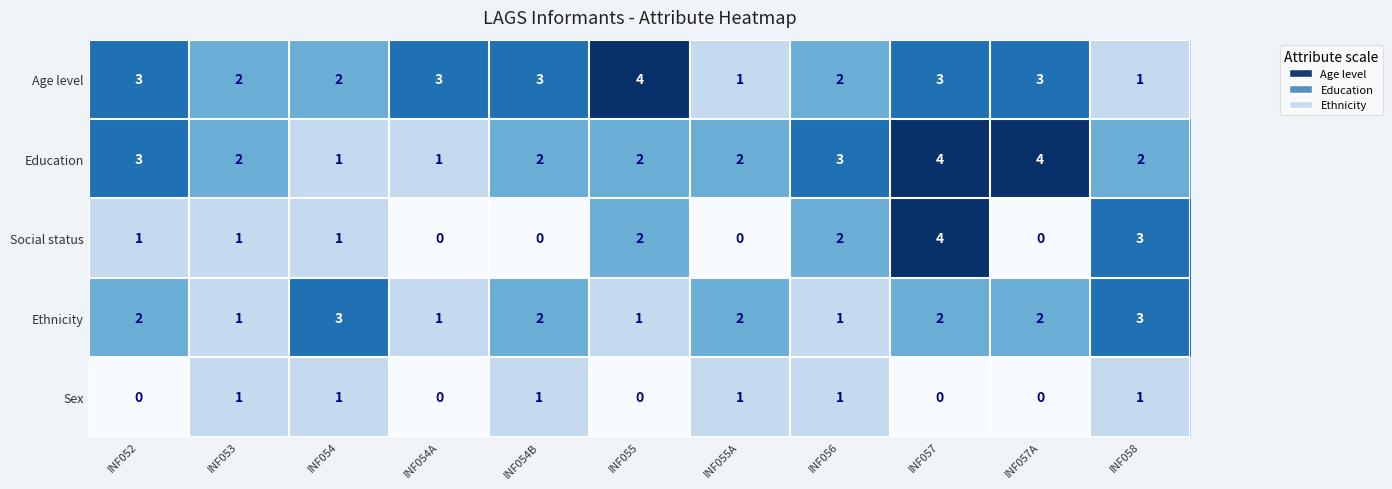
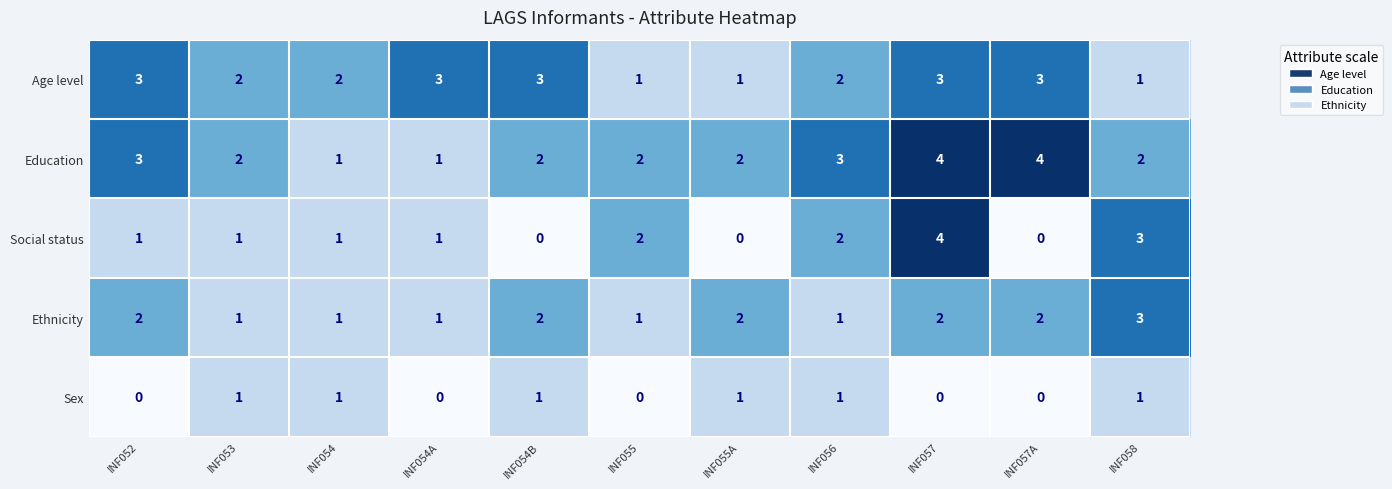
  {
    "Age level": {
      "INF052": 3,
      "INF053": 2,
      "INF054": 2,
      "INF054A": 3,
      "INF054B": 3,
-     "INF055": 4,
+     "INF055": 1,
      "INF055A": 1,
      "INF056": 2,
      "INF057": 3,
      "INF057A": 3,
      "INF058": 1
    },
    "Education": {
      "INF052": 3,
      "INF053": 2,
      "INF054": 1,
      "INF054A": 1,
      "INF054B": 2,
      "INF055": 2,
      "INF055A": 2,
      "INF056": 3,
      "INF057": 4,
      "INF057A": 4,
      "INF058": 2
    },
    "Social status": {
      "INF052": 1,
      "INF053": 1,
      "INF054": 1,
-     "INF054A": 0,
+     "INF054A": 1,
      "INF054B": 0,
      "INF055": 2,
      "INF055A": 0,
      "INF056": 2,
      "INF057": 4,
      "INF057A": 0,
      "INF058": 3
    },
    "Ethnicity": {
      "INF052": 2,
      "INF053": 1,
-     "INF054": 3,
+     "INF054": 1,
      "INF054A": 1,
      "INF054B": 2,
      "INF055": 1,
      "INF055A": 2,
      "INF056": 1,
      "INF057": 2,
      "INF057A": 2,
      "INF058": 3
    },
    "Sex": {
      "INF052": 0,
      "INF053": 1,
      "INF054": 1,
      "INF054A": 0,
      "INF054B": 1,
      "INF055": 0,
      "INF055A": 1,
      "INF056": 1,
      "INF057": 0,
      "INF057A": 0,
      "INF058": 1
    }
  }
